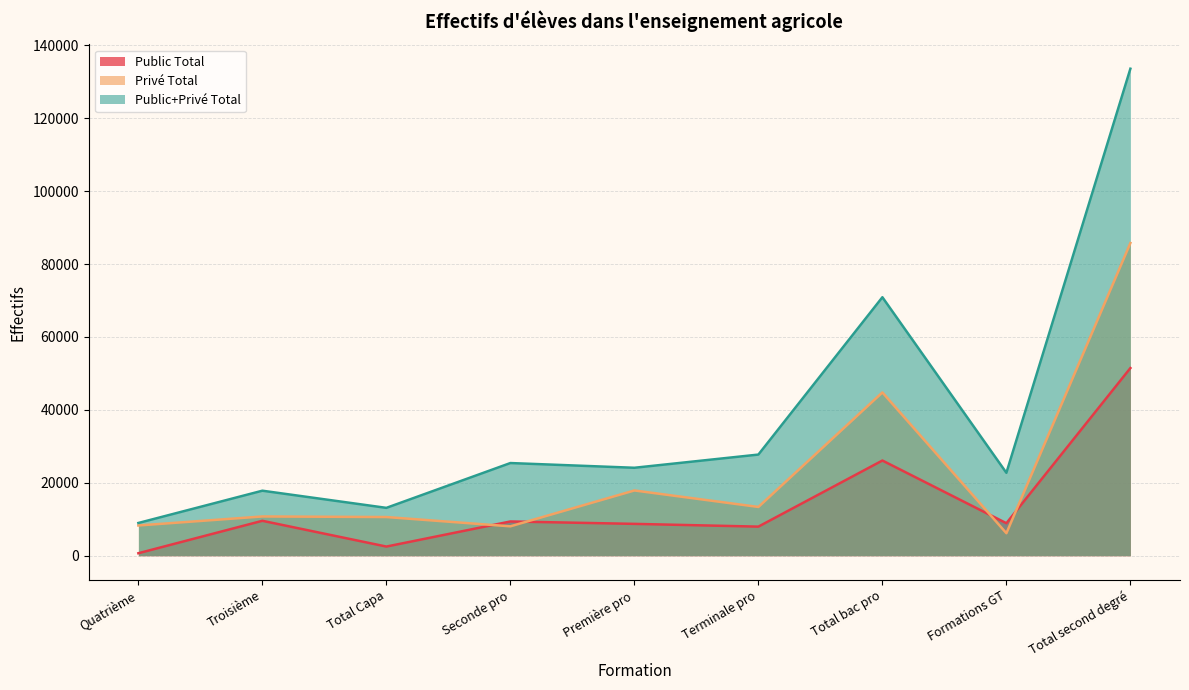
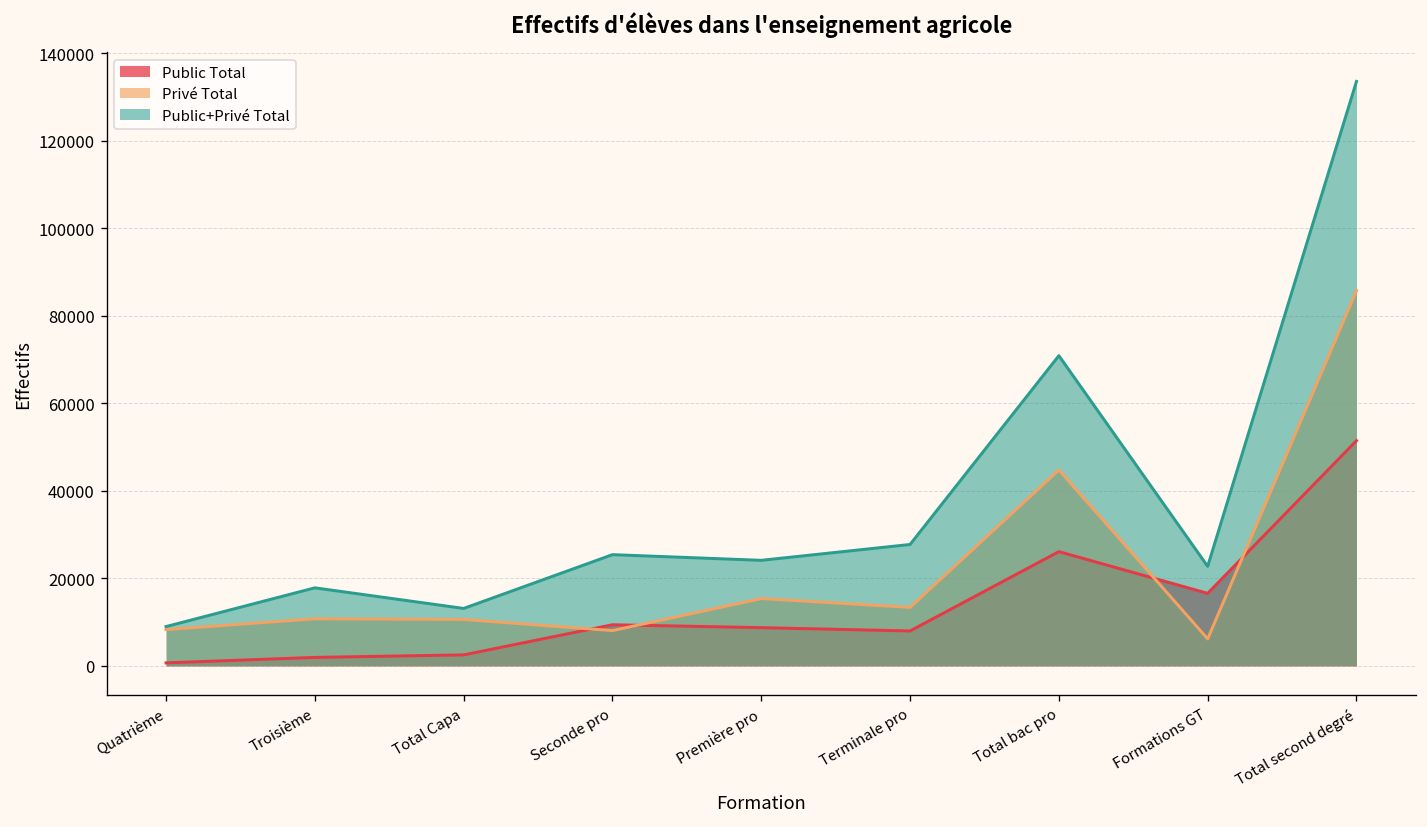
  {
    "Public Total": {
      "Quatrième": 1000,
-     "Troisième": 10000,
+     "Troisième": 2000,
      "Total Capa": 3000,
      "Seconde pro": 9000,
      "Première pro": 9000,
      "Terminale pro": 8000,
      "Total bac pro": 26000,
-     "Formations GT": 9000,
+     "Formations GT": 17000,
      "Total second degré": 51000
    },
    "Privé Total": {
      "Troisième": 11000,
      "Total Capa": 11000,
      "Seconde pro": 8000,
-     "Première pro": 18000,
+     "Première pro": 15000,
      "Terminale pro": 13000,
      "Total bac pro": 45000,
      "Formations GT": 6000,
      "Total second degré": 86000
    },
    "Public+Privé Total": {
      "Troisième": 18000,
      "Total Capa": 13000,
      "Seconde pro": 25000,
      "Première pro": 24000,
      "Terminale pro": 28000,
      "Total bac pro": 71000,
      "Formations GT": 23000,
      "Total second degré": 134000
    }
  }
